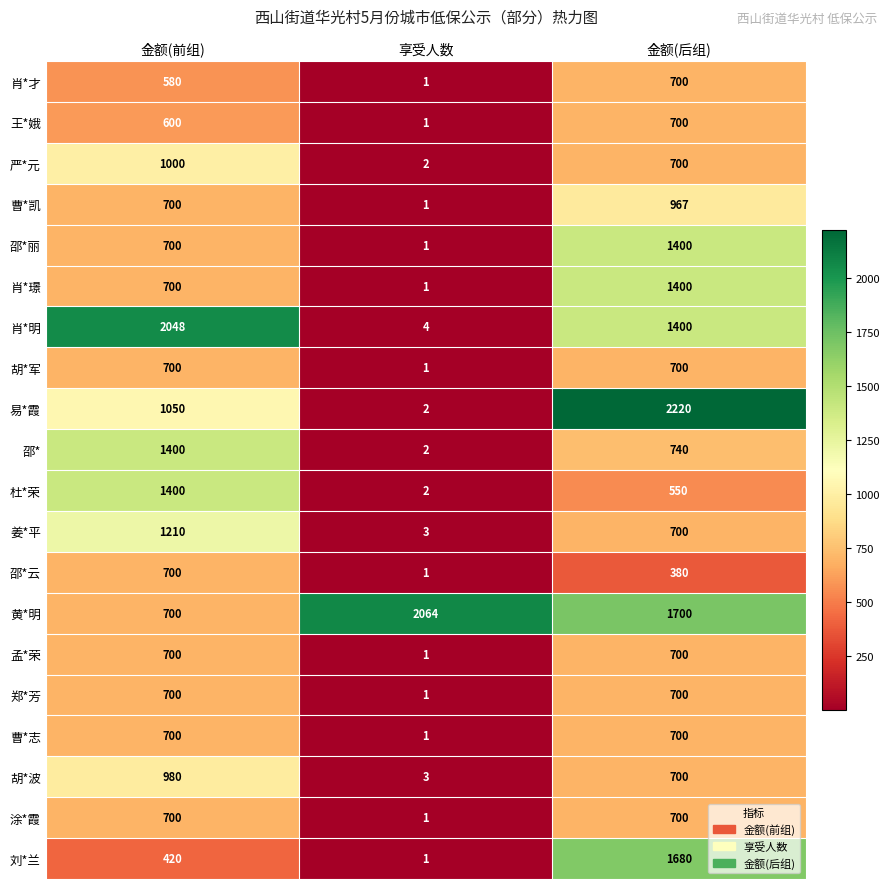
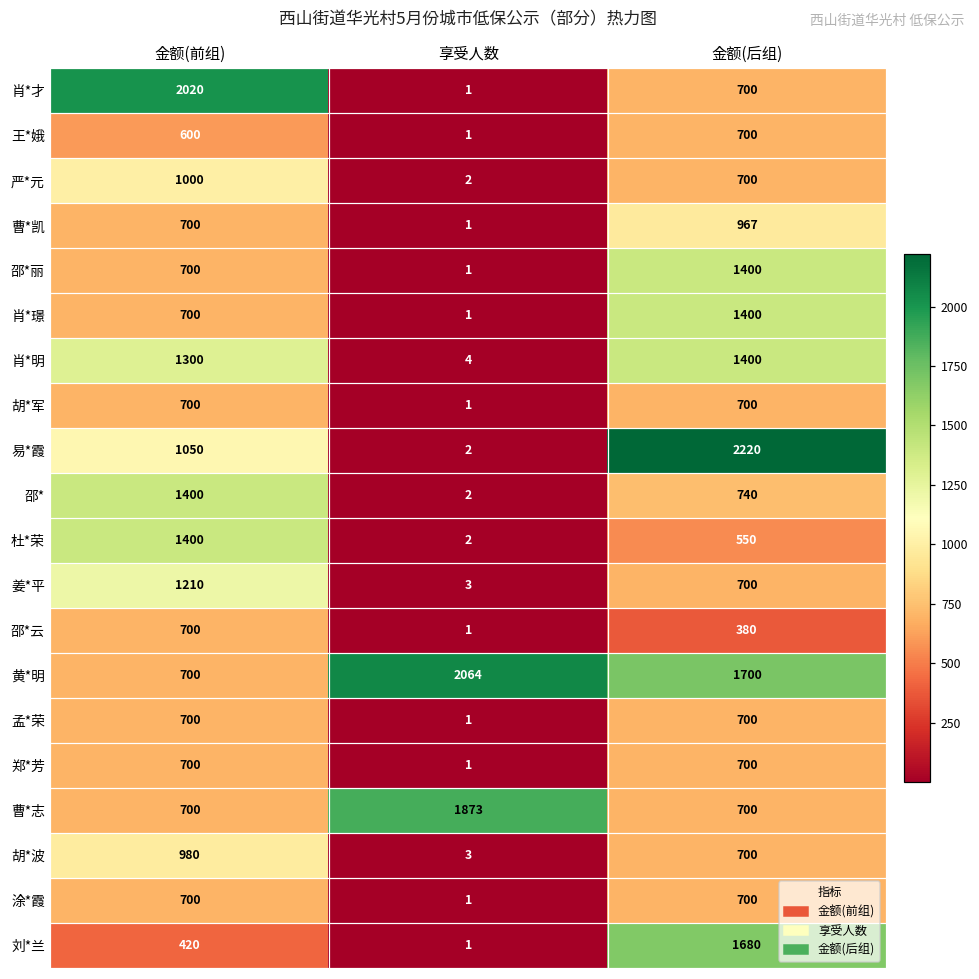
  {
    "肖*才": {
-     "金额(前组)": 580,
+     "金额(前组)": 2020,
      "享受人数": 1,
      "金额(后组)": 700
    },
    "王*娥": {
      "金额(前组)": 600,
      "享受人数": 1,
      "金额(后组)": 700
    },
    "严*元": {
      "金额(前组)": 1000,
      "享受人数": 2,
      "金额(后组)": 700
    },
    "曹*凯": {
      "金额(前组)": 700,
      "享受人数": 1,
      "金额(后组)": 967
    },
    "邵*丽": {
      "金额(前组)": 700,
      "享受人数": 1,
      "金额(后组)": 1400
    },
    "肖*璟": {
      "金额(前组)": 700,
      "享受人数": 1,
      "金额(后组)": 1400
    },
    "肖*明": {
-     "金额(前组)": 2048,
+     "金额(前组)": 1300,
      "享受人数": 4,
      "金额(后组)": 1400
    },
    "胡*军": {
      "金额(前组)": 700,
      "享受人数": 1,
      "金额(后组)": 700
    },
    "易*霞": {
      "金额(前组)": 1050,
      "享受人数": 2,
      "金额(后组)": 2220
    },
    "邵*": {
      "金额(前组)": 1400,
      "享受人数": 2,
      "金额(后组)": 740
    },
    "杜*荣": {
      "金额(前组)": 1400,
      "享受人数": 2,
      "金额(后组)": 550
    },
    "姜*平": {
      "金额(前组)": 1210,
      "享受人数": 3,
      "金额(后组)": 700
    },
    "邵*云": {
      "金额(前组)": 700,
      "享受人数": 1,
      "金额(后组)": 380
    },
    "黄*明": {
      "金额(前组)": 700,
      "享受人数": 2064,
      "金额(后组)": 1700
    },
    "孟*荣": {
      "金额(前组)": 700,
      "享受人数": 1,
      "金额(后组)": 700
    },
    "郑*芳": {
      "金额(前组)": 700,
      "享受人数": 1,
      "金额(后组)": 700
    },
    "曹*志": {
      "金额(前组)": 700,
-     "享受人数": 1,
+     "享受人数": 1873,
      "金额(后组)": 700
    },
    "胡*波": {
      "金额(前组)": 980,
      "享受人数": 3,
      "金额(后组)": 700
    },
    "涂*霞": {
      "金额(前组)": 700,
      "享受人数": 1,
      "金额(后组)": 700
    },
    "刘*兰": {
      "金额(前组)": 420,
      "享受人数": 1,
      "金额(后组)": 1680
    }
  }
